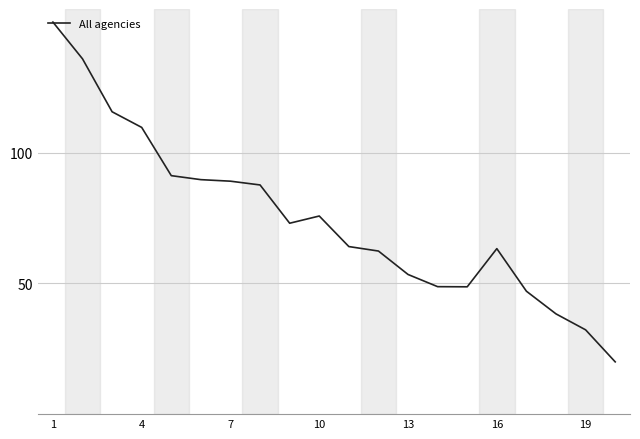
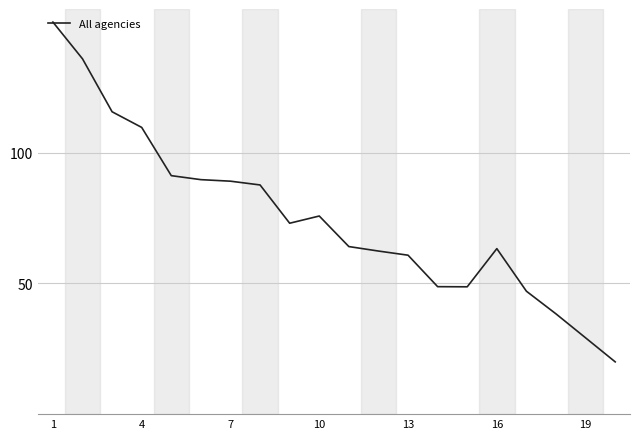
  {
    "1": 150,
    "4": 110,
    "7": 89,
    "10": 76,
-   "13": 53,
+   "13": 61,
    "16": 63,
-   "19": 32
+   "19": 29
  }
